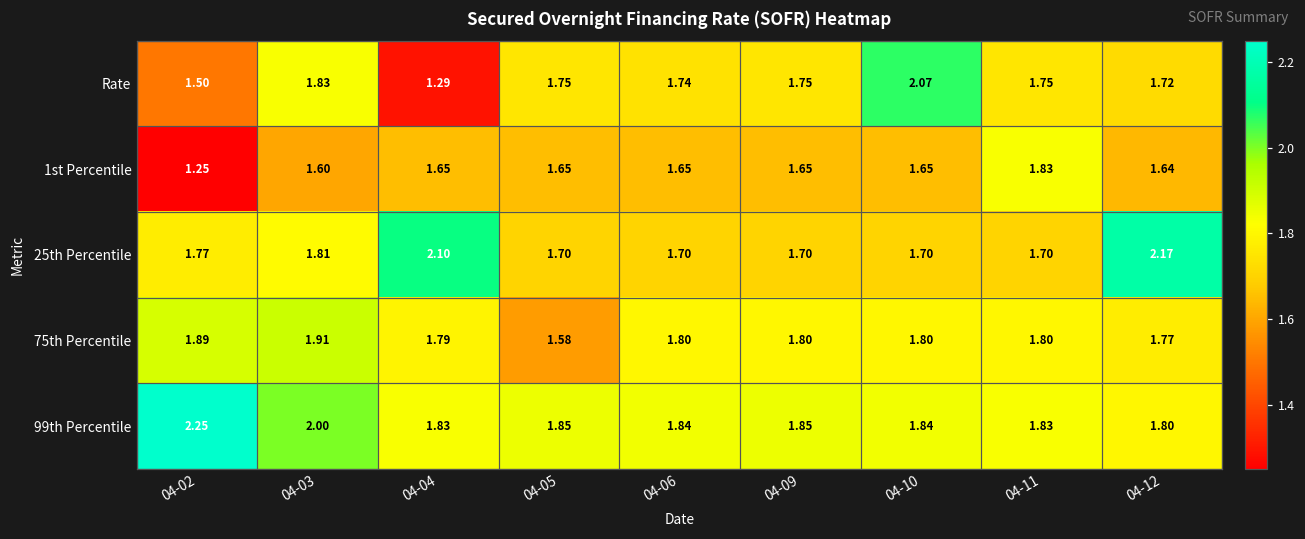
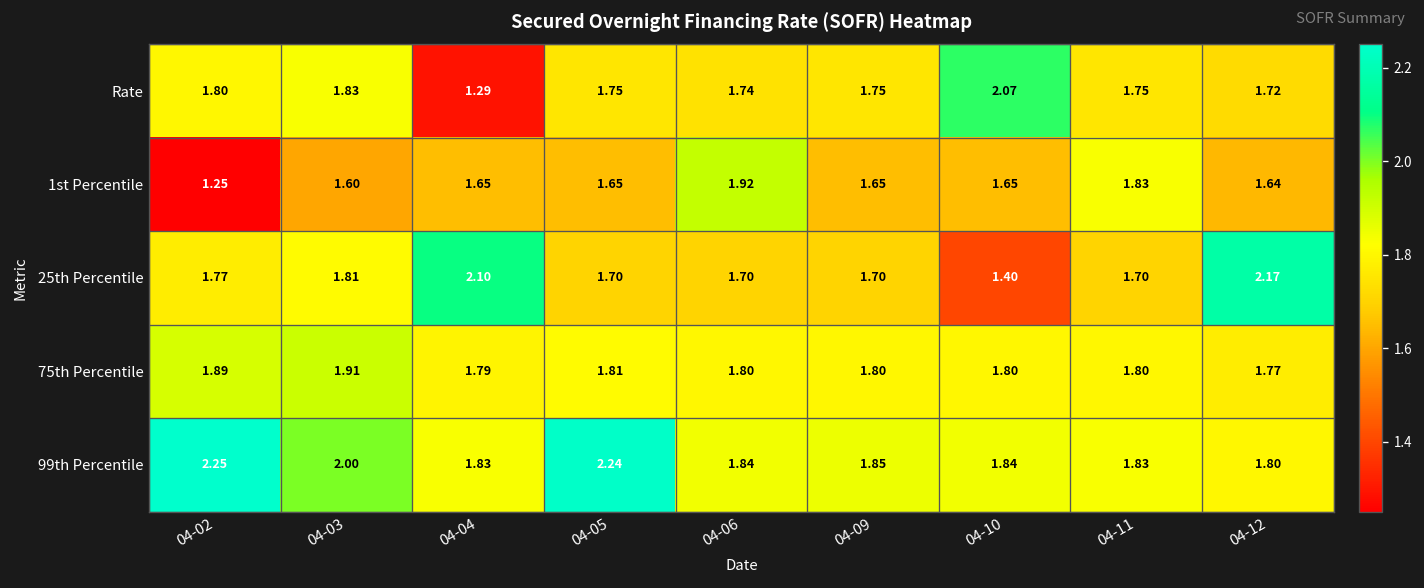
  {
    "Rate": {
-     "04-02": 1.50,
+     "04-02": 1.80,
      "04-03": 1.83,
      "04-04": 1.29,
      "04-05": 1.75,
      "04-06": 1.74,
      "04-09": 1.75,
      "04-10": 2.07,
      "04-11": 1.75,
      "04-12": 1.72
    },
    "1st Percentile": {
      "04-02": 1.25,
      "04-03": 1.60,
      "04-04": 1.65,
      "04-05": 1.65,
-     "04-06": 1.65,
+     "04-06": 1.92,
      "04-09": 1.65,
      "04-10": 1.65,
      "04-11": 1.83,
      "04-12": 1.64
    },
    "25th Percentile": {
      "04-02": 1.77,
      "04-03": 1.81,
      "04-04": 2.10,
      "04-05": 1.70,
      "04-06": 1.70,
      "04-09": 1.70,
-     "04-10": 1.70,
+     "04-10": 1.40,
      "04-11": 1.70,
      "04-12": 2.17
    },
    "75th Percentile": {
      "04-02": 1.89,
      "04-03": 1.91,
      "04-04": 1.79,
-     "04-05": 1.58,
+     "04-05": 1.81,
      "04-06": 1.80,
      "04-09": 1.80,
      "04-10": 1.80,
      "04-11": 1.80,
      "04-12": 1.77
    },
    "99th Percentile": {
      "04-02": 2.25,
      "04-03": 2.00,
      "04-04": 1.83,
-     "04-05": 1.85,
+     "04-05": 2.24,
      "04-06": 1.84,
      "04-09": 1.85,
      "04-10": 1.84,
      "04-11": 1.83,
      "04-12": 1.80
    }
  }
